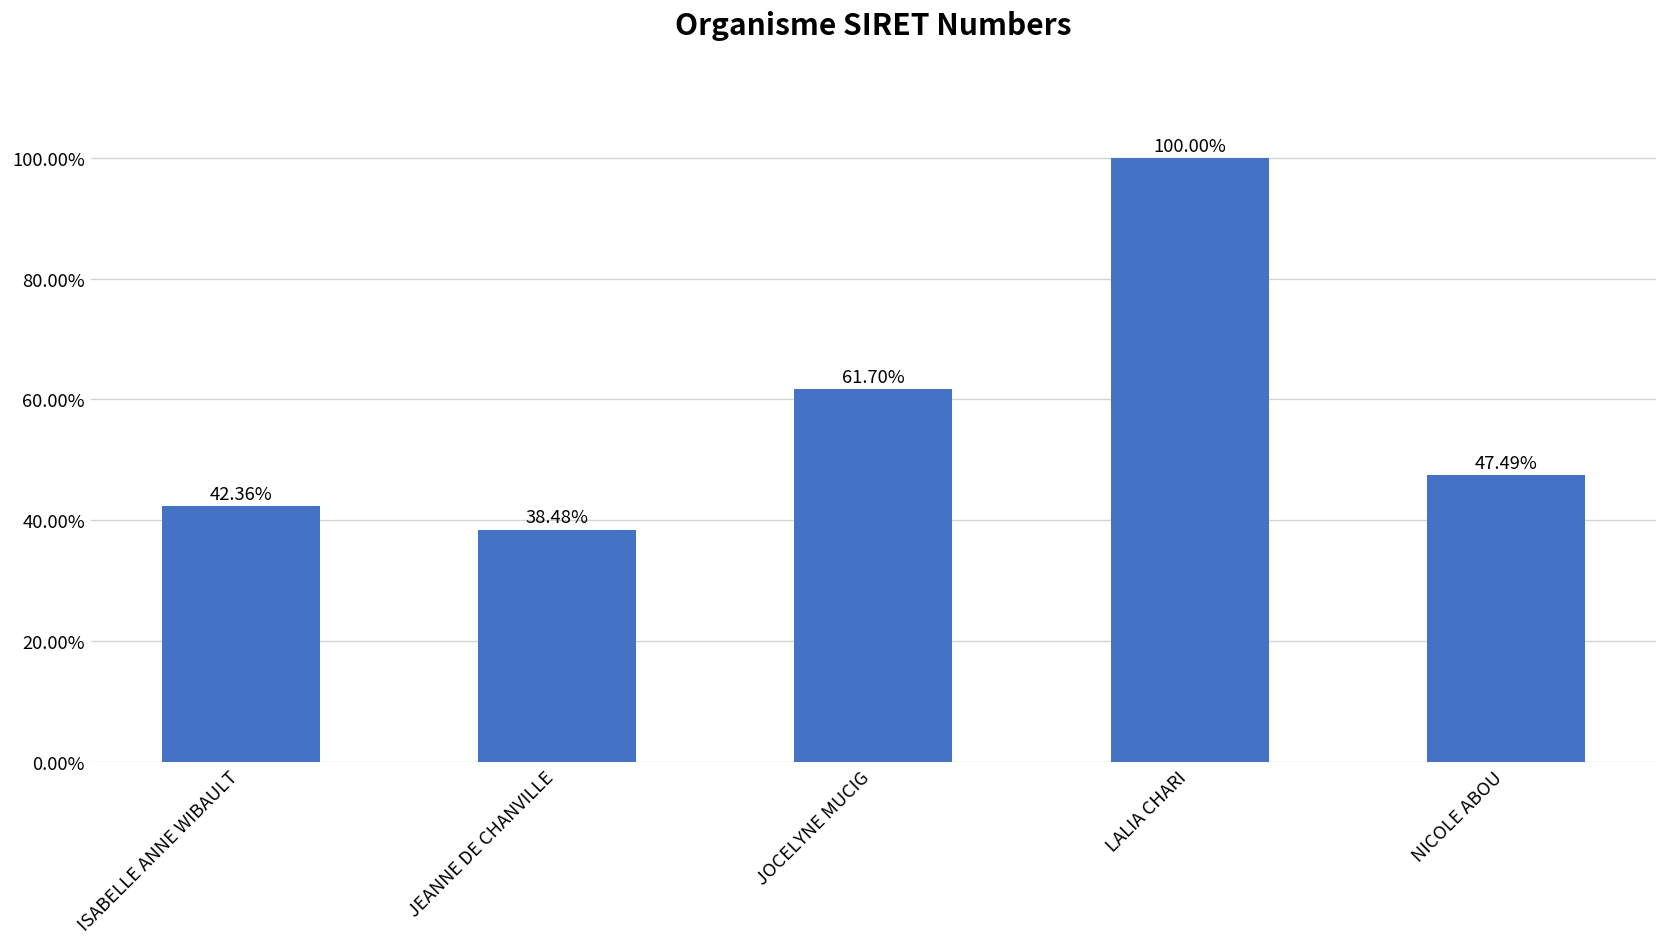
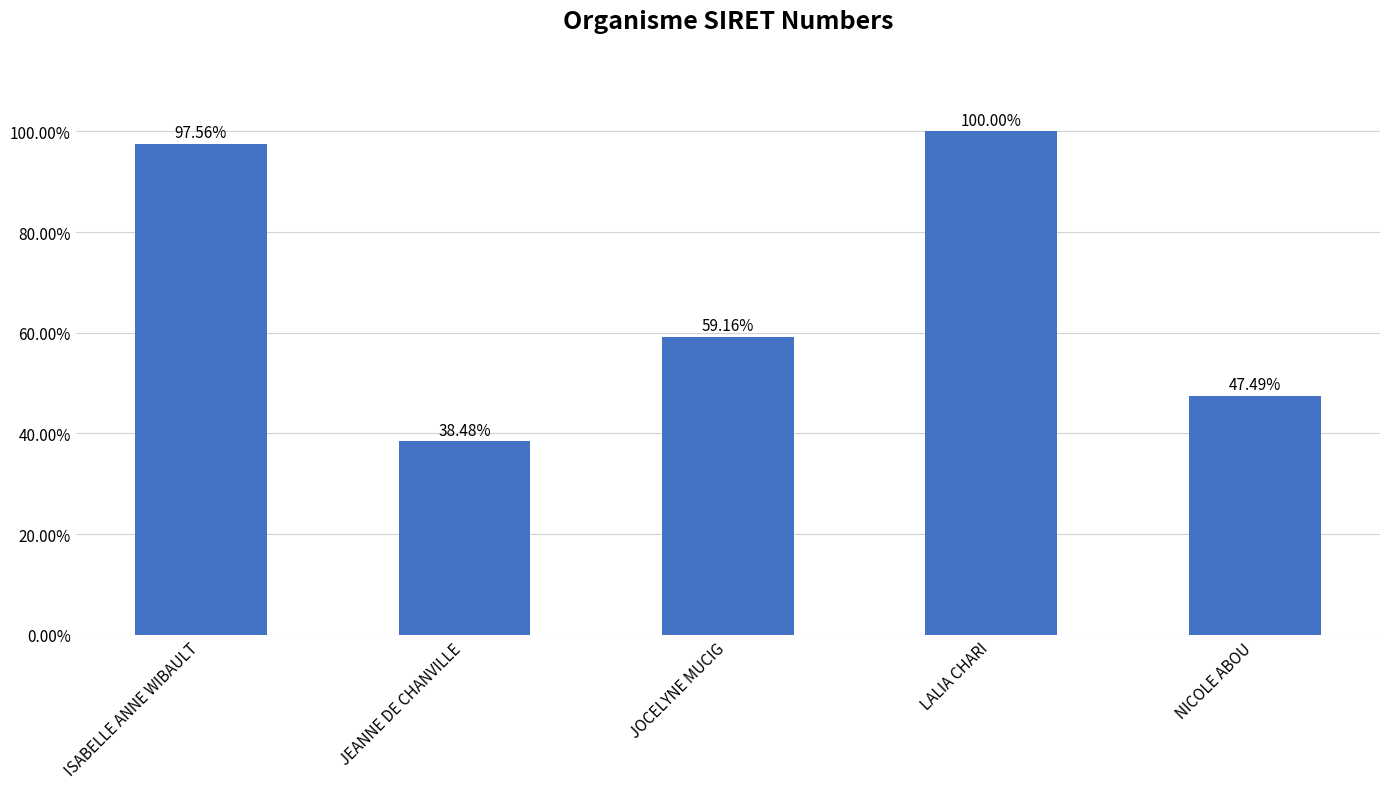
  {
-   "ISABELLE ANNE WIBAULT": "42.36%",
+   "ISABELLE ANNE WIBAULT": "97.56%",
    "JEANNE DE CHANVILLE": "38.48%",
-   "JOCELYNE MUCIG": "61.70%",
+   "JOCELYNE MUCIG": "59.16%",
    "LALIA CHARI": "100.00%",
    "NICOLE ABOU": "47.49%"
  }
